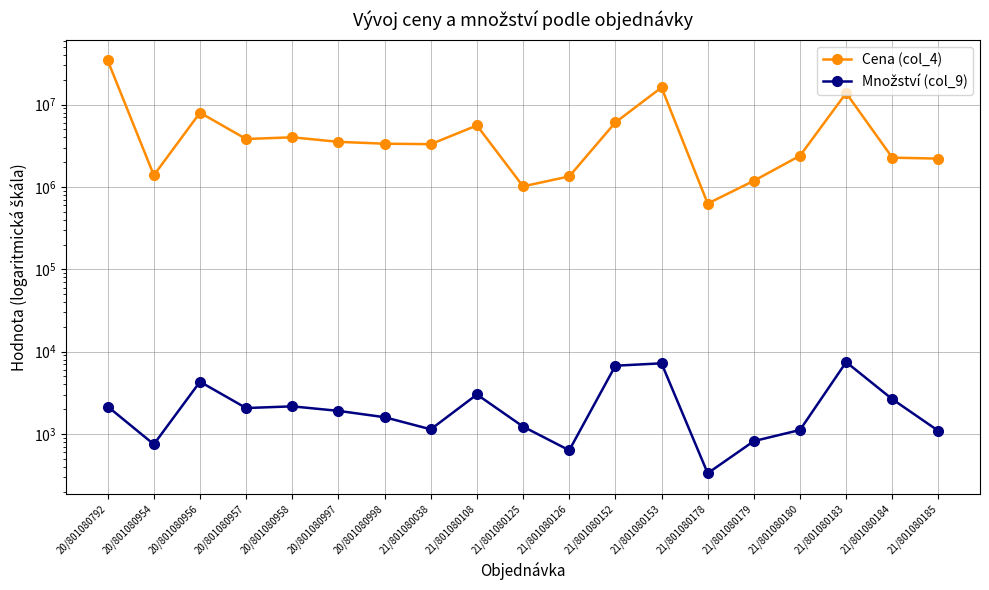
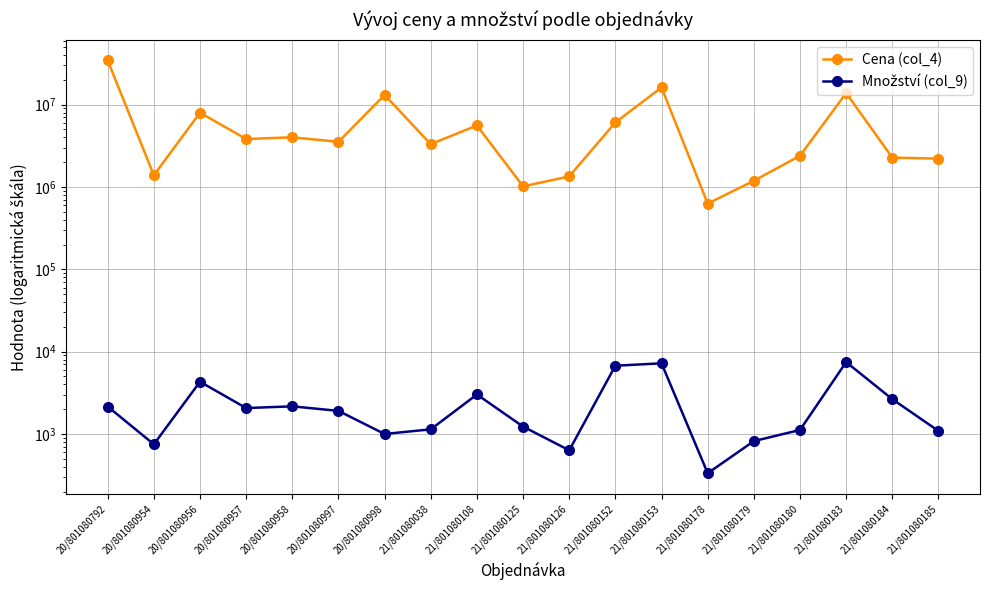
  {
    "Cena (col_4)": {
      "20/801080792": 34000000,
      "20/801080954": 1400000,
      "20/801080956": 8000000,
      "20/801080957": 4000000,
      "20/801080958": 4000000,
      "20/801080997": 3500000,
-     "20/801080998": 3400000,
+     "20/801080998": 13000000,
      "21/801080038": 3300000,
      "21/801080108": 6000000,
      "21/801080125": 1000000,
      "21/801080126": 1300000,
      "21/801080152": 6000000,
      "21/801080153": 16000000,
      "21/801080178": 600000,
      "21/801080179": 1200000,
      "21/801080180": 2400000,
      "21/801080184": 2300000,
      "21/801080185": 2200000
    },
    "Množství (col_9)": {
      "20/801080792": 2200,
      "20/801080954": 800,
      "20/801080956": 4000,
      "20/801080957": 2100,
      "20/801080958": 2200,
      "20/801080997": 1900,
-     "20/801080998": 1600,
+     "20/801080998": 1000,
      "21/801080038": 1100,
      "21/801080108": 3000,
      "21/801080125": 1200,
      "21/801080126": 600,
      "21/801080152": 7000,
      "21/801080153": 7000,
      "21/801080178": 330,
      "21/801080179": 800,
      "21/801080180": 1100,
      "21/801080183": 7000,
      "21/801080184": 2600,
      "21/801080185": 1100
    }
  }
